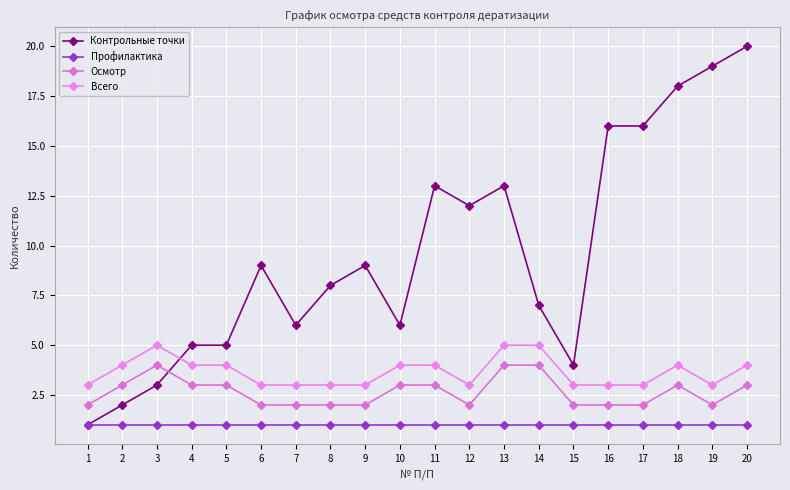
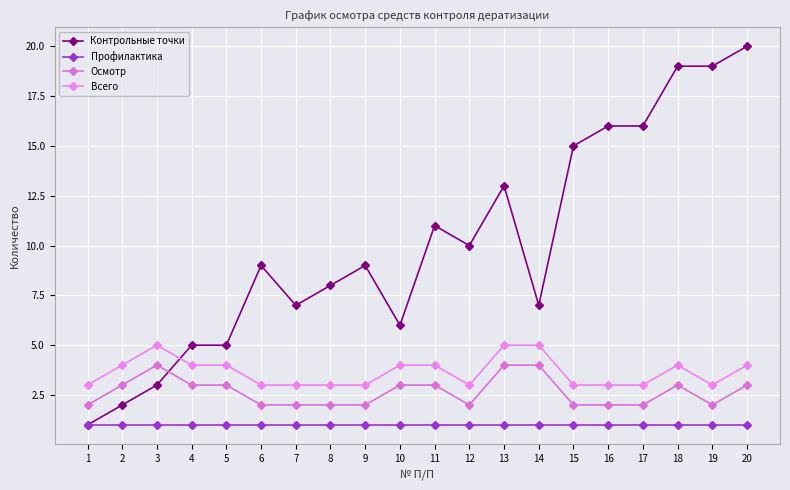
  {
    "Контрольные точки": {
      "2": 2,
      "3": 3,
      "4": 5,
      "5": 5,
      "6": 9,
-     "7": 6,
+     "7": 7,
      "8": 8,
      "9": 9,
      "10": 6,
-     "11": 13,
-     "12": 12,
+     "11": 11,
+     "12": 10,
      "13": 13,
      "14": 7,
-     "15": 4,
+     "15": 15,
      "16": 16,
      "17": 16,
-     "18": 18,
+     "18": 19,
      "19": 19,
      "20": 20
    },
    "Профилактика": {
      "2": 1,
      "3": 1,
      "4": 1,
      "5": 1,
      "6": 1,
      "7": 1,
      "8": 1,
      "9": 1,
      "10": 1,
      "11": 1,
      "12": 1,
      "13": 1,
      "14": 1,
      "15": 1,
      "16": 1,
      "17": 1,
      "18": 1,
      "19": 1,
      "20": 1
    }
  }
